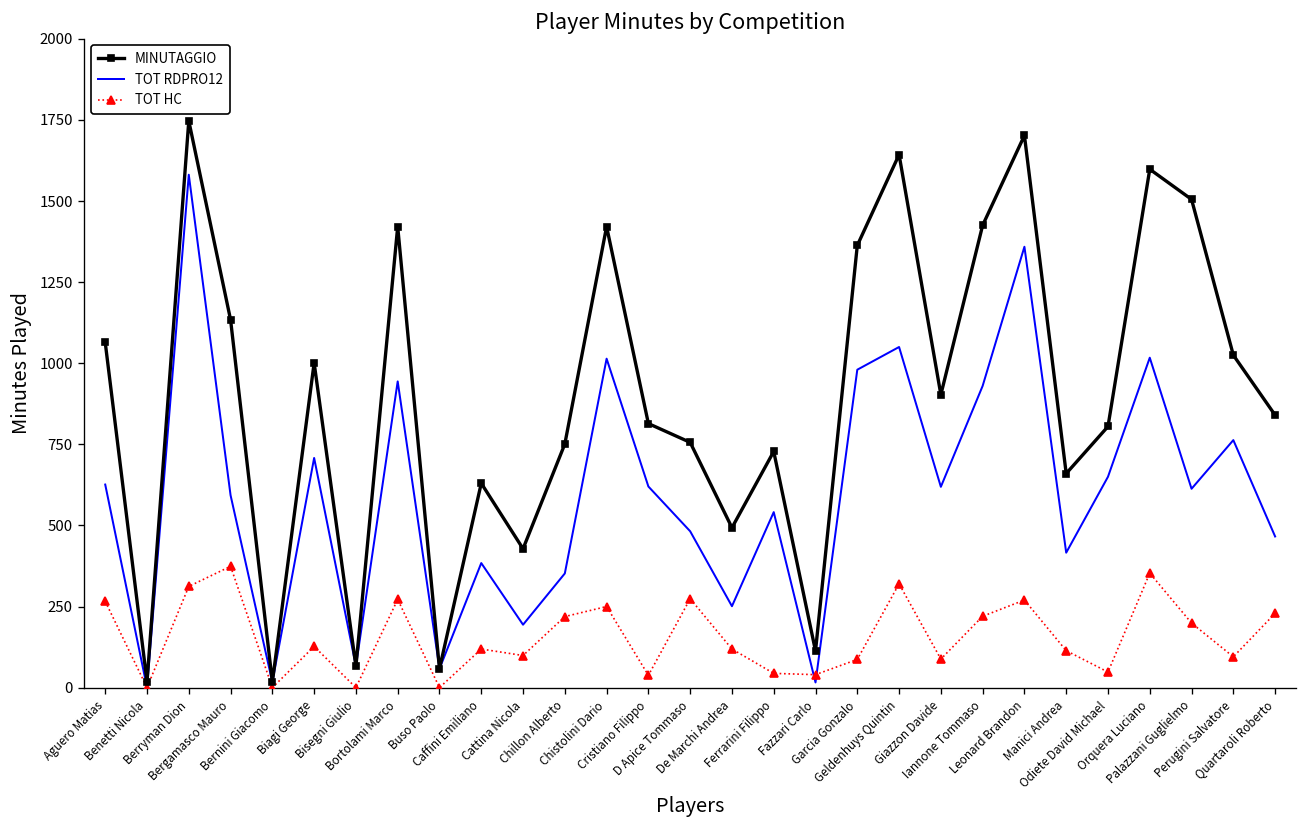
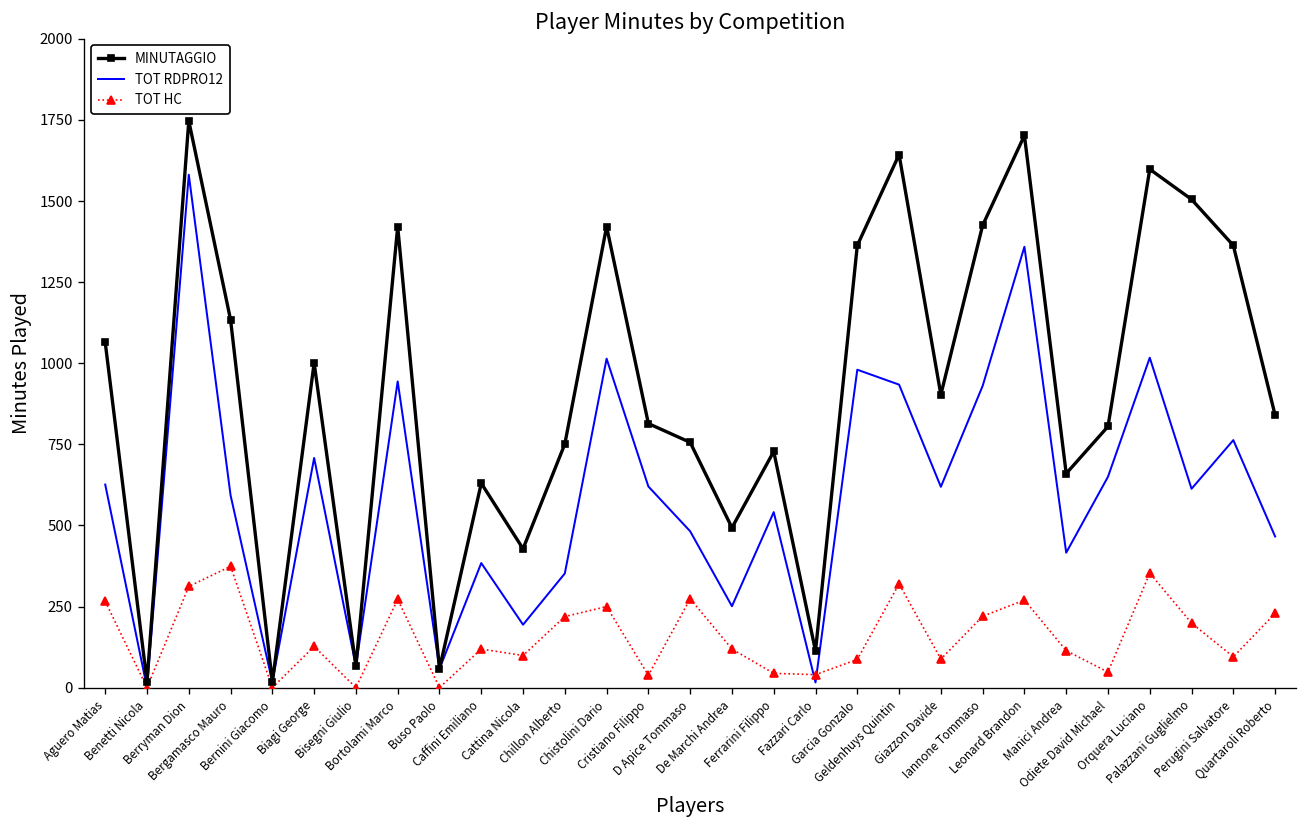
  {
    "MINUTAGGIO": {
      "Aguero Matias": 1060,
      "Benetti Nicola": 20,
      "Berryman Dion": 1750,
      "Bergamasco Mauro": 1130,
      "Biagi George": 1000,
      "Bortolami Marco": 1420,
      "Caffini Emiliano": 630,
      "Cattina Nicola": 430,
      "Chillon Alberto": 750,
      "Chistolini Dario": 1420,
      "Cristiano Filippo": 810,
      "D Apice Tommaso": 760,
      "De Marchi Andrea": 490,
      "Ferrarini Filippo": 730,
      "Fazzari Carlo": 110,
      "Garcia Gonzalo": 1360,
      "Geldenhuys Quintin": 1640,
      "Giazzon Davide": 900,
      "Iannone Tommaso": 1430,
      "Leonard Brandon": 1700,
      "Manici Andrea": 660,
      "Odiete David Michael": 810,
      "Orquera Luciano": 1600,
      "Palazzani Guglielmo": 1510,
-     "Perugini Salvatore": 1030,
+     "Perugini Salvatore": 1360,
      "Quartaroli Roberto": 840
    },
    "TOT RDPRO12": {
      "Aguero Matias": 630,
      "Berryman Dion": 1580,
      "Bergamasco Mauro": 590,
      "Biagi George": 710,
      "Bortolami Marco": 940,
      "Caffini Emiliano": 380,
      "Cattina Nicola": 190,
      "Chillon Alberto": 350,
      "Chistolini Dario": 1010,
      "Cristiano Filippo": 620,
      "D Apice Tommaso": 480,
      "De Marchi Andrea": 250,
      "Ferrarini Filippo": 540,
      "Fazzari Carlo": 20,
      "Garcia Gonzalo": 980,
-     "Geldenhuys Quintin": 1050,
+     "Geldenhuys Quintin": 930,
      "Giazzon Davide": 620,
      "Iannone Tommaso": 930,
      "Leonard Brandon": 1360,
      "Manici Andrea": 420,
      "Odiete David Michael": 650,
      "Orquera Luciano": 1020,
      "Palazzani Guglielmo": 610,
      "Perugini Salvatore": 760,
      "Quartaroli Roberto": 470
    },
    "TOT HC": {
      "Aguero Matias": 270,
      "Berryman Dion": 310,
      "Bergamasco Mauro": 370,
      "Bernini Giacomo": 0,
      "Biagi George": 130,
      "Bisegni Giulio": 0,
      "Bortolami Marco": 270,
      "Buso Paolo": 0,
      "Caffini Emiliano": 120,
      "Cattina Nicola": 100,
      "Chillon Alberto": 220,
      "Chistolini Dario": 250,
      "Cristiano Filippo": 40,
      "D Apice Tommaso": 270,
      "De Marchi Andrea": 120,
      "Ferrarini Filippo": 40,
      "Fazzari Carlo": 40,
      "Garcia Gonzalo": 90,
      "Geldenhuys Quintin": 320,
      "Giazzon Davide": 90,
      "Iannone Tommaso": 220,
      "Leonard Brandon": 270,
      "Manici Andrea": 110,
      "Odiete David Michael": 50,
      "Orquera Luciano": 350,
      "Palazzani Guglielmo": 200,
      "Perugini Salvatore": 100,
      "Quartaroli Roberto": 230
    }
  }
